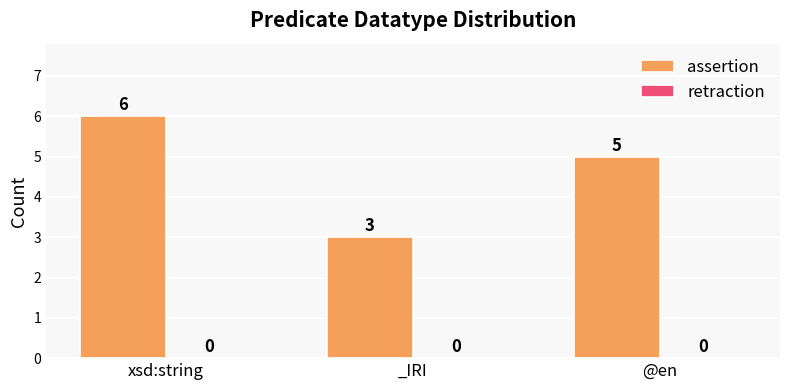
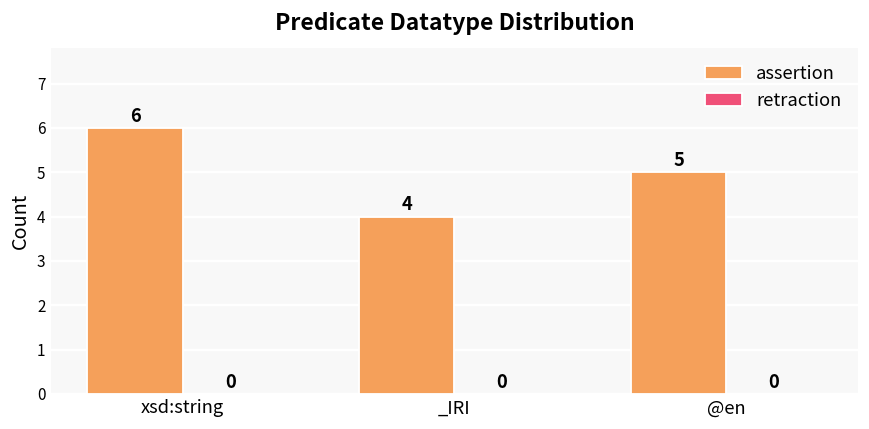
  {
    "assertion": {
      "xsd:string": 6,
-     "_IRI": 3,
+     "_IRI": 4,
      "@en": 5
    },
    "retraction": {
      "xsd:string": 0,
      "_IRI": 0,
      "@en": 0
    }
  }
